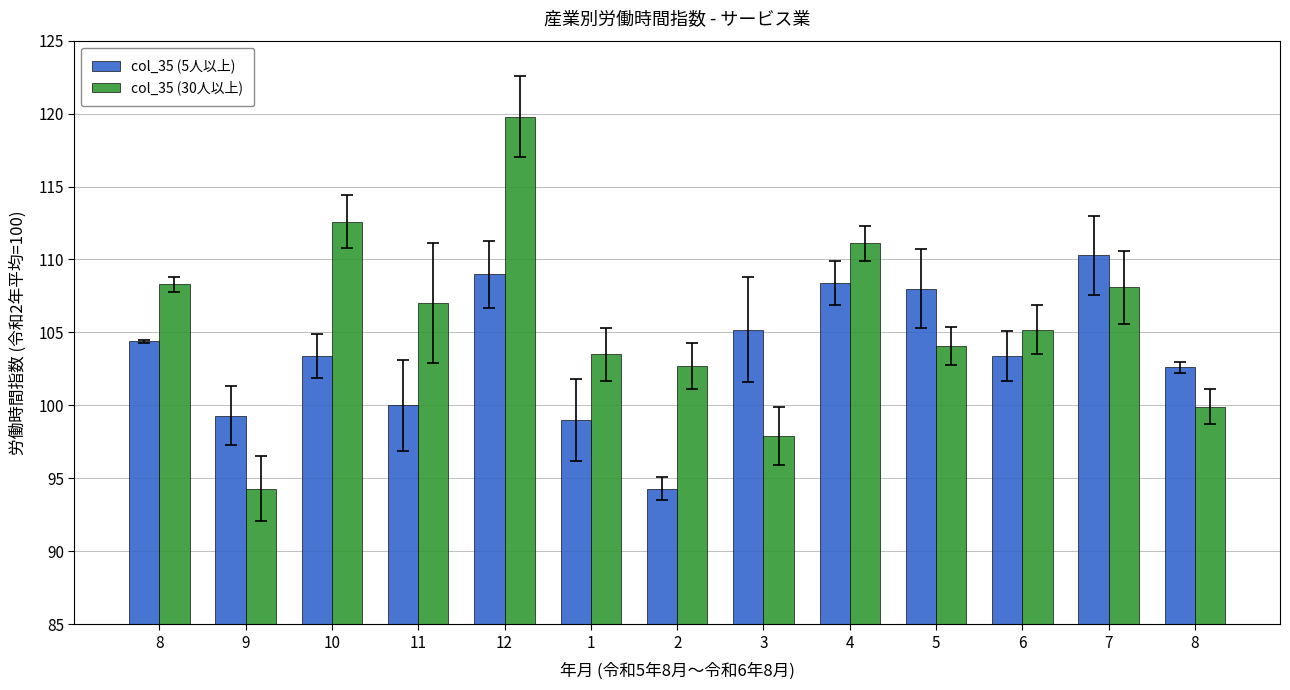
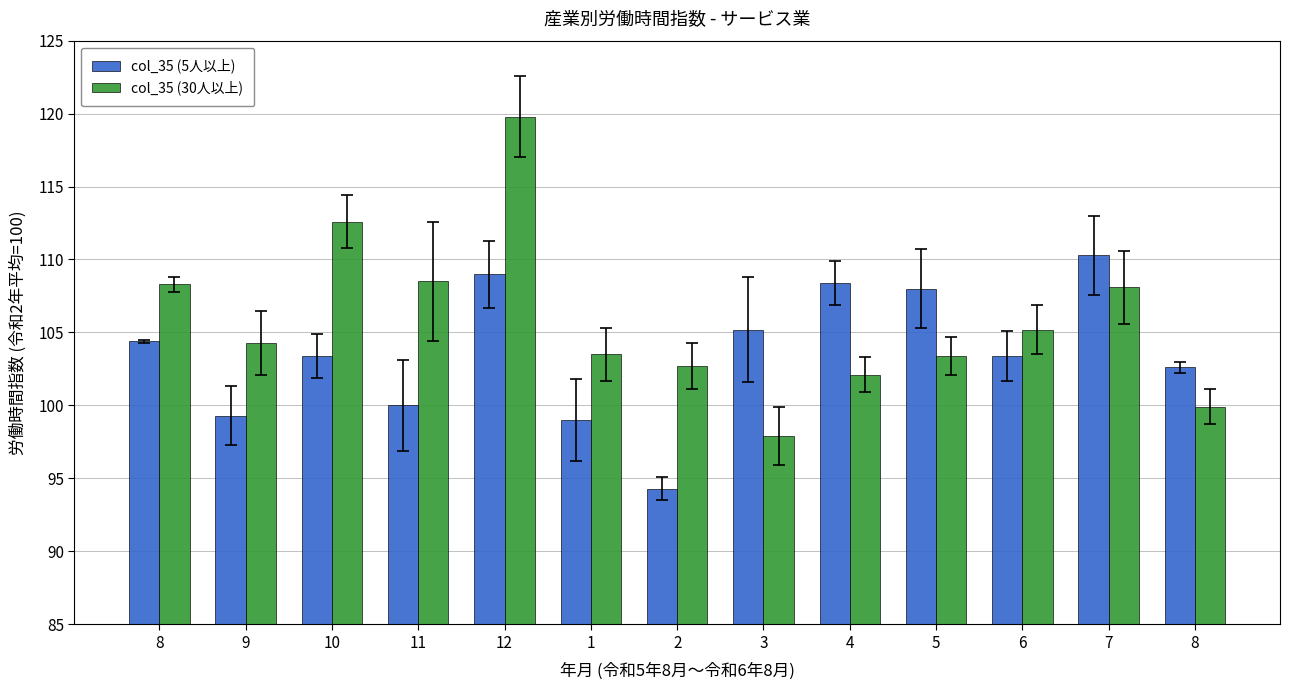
  {
    "col_35 (30人以上)": {
-     "9": 94.3,
+     "9": 104.3,
      "10": 112.6,
-     "11": 107.0,
+     "11": 108.5,
      "12": 119.8,
      "1": 103.5,
      "2": 102.7,
      "3": 97.9,
-     "4": 111.1,
-     "5": 104.1,
+     "4": 102.1,
+     "5": 103.4,
      "6": 105.2,
      "7": 108.1
    }
  }
